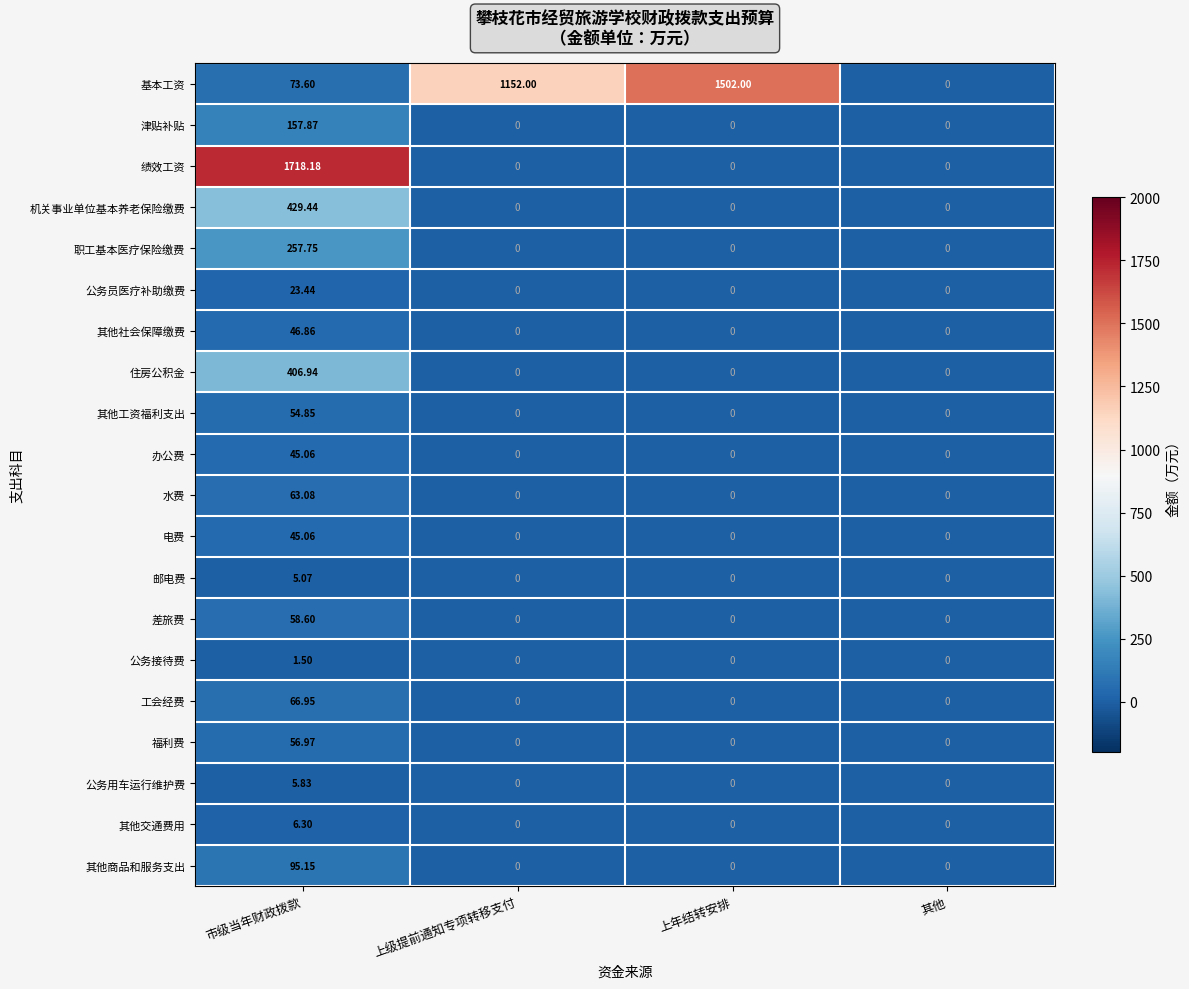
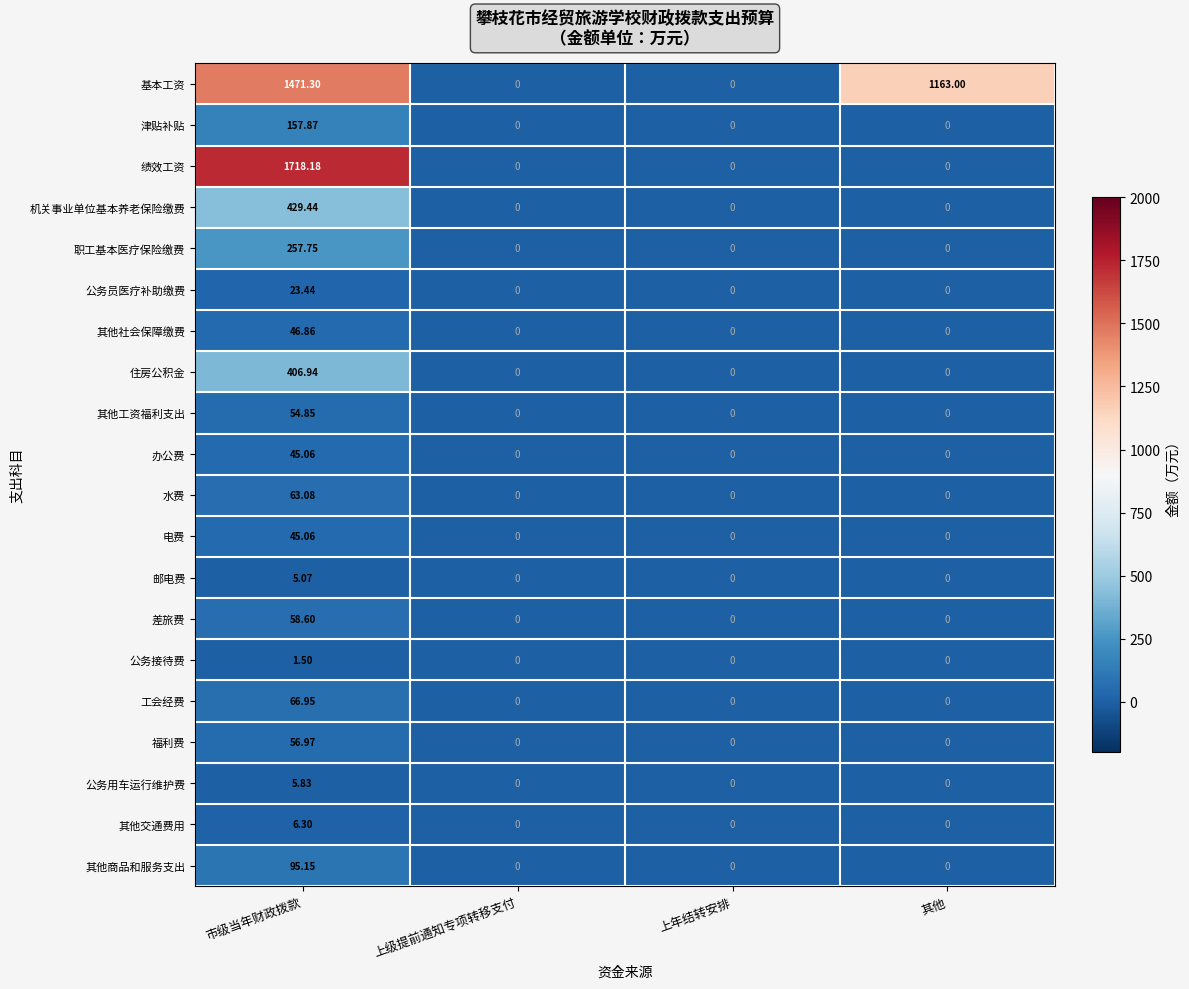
  {
    "基本工资": {
-     "市级当年财政拨款": 73.60,
-     "上级提前通知专项转移支付": 1152.00,
-     "上年结转安排": 1502.00,
-     "其他": 0
+     "市级当年财政拨款": 1471.30,
+     "上级提前通知专项转移支付": 0,
+     "上年结转安排": 0,
+     "其他": 1163.00
    },
    "津贴补贴": {
      "市级当年财政拨款": 157.87,
      "上级提前通知专项转移支付": 0,
      "上年结转安排": 0,
      "其他": 0
    },
    "绩效工资": {
      "市级当年财政拨款": 1718.18,
      "上级提前通知专项转移支付": 0,
      "上年结转安排": 0,
      "其他": 0
    },
    "机关事业单位基本养老保险缴费": {
      "市级当年财政拨款": 429.44,
      "上级提前通知专项转移支付": 0,
      "上年结转安排": 0,
      "其他": 0
    },
    "职工基本医疗保险缴费": {
      "市级当年财政拨款": 257.75,
      "上级提前通知专项转移支付": 0,
      "上年结转安排": 0,
      "其他": 0
    },
    "公务员医疗补助缴费": {
      "市级当年财政拨款": 23.44,
      "上级提前通知专项转移支付": 0,
      "上年结转安排": 0,
      "其他": 0
    },
    "其他社会保障缴费": {
      "市级当年财政拨款": 46.86,
      "上级提前通知专项转移支付": 0,
      "上年结转安排": 0,
      "其他": 0
    },
    "住房公积金": {
      "市级当年财政拨款": 406.94,
      "上级提前通知专项转移支付": 0,
      "上年结转安排": 0,
      "其他": 0
    },
    "其他工资福利支出": {
      "市级当年财政拨款": 54.85,
      "上级提前通知专项转移支付": 0,
      "上年结转安排": 0,
      "其他": 0
    },
    "办公费": {
      "市级当年财政拨款": 45.06,
      "上级提前通知专项转移支付": 0,
      "上年结转安排": 0,
      "其他": 0
    },
    "水费": {
      "市级当年财政拨款": 63.08,
      "上级提前通知专项转移支付": 0,
      "上年结转安排": 0,
      "其他": 0
    },
    "电费": {
      "市级当年财政拨款": 45.06,
      "上级提前通知专项转移支付": 0,
      "上年结转安排": 0,
      "其他": 0
    },
    "邮电费": {
      "市级当年财政拨款": 5.07,
      "上级提前通知专项转移支付": 0,
      "上年结转安排": 0,
      "其他": 0
    },
    "差旅费": {
      "市级当年财政拨款": 58.60,
      "上级提前通知专项转移支付": 0,
      "上年结转安排": 0,
      "其他": 0
    },
    "公务接待费": {
      "市级当年财政拨款": 1.50,
      "上级提前通知专项转移支付": 0,
      "上年结转安排": 0,
      "其他": 0
    },
    "工会经费": {
      "市级当年财政拨款": 66.95,
      "上级提前通知专项转移支付": 0,
      "上年结转安排": 0,
      "其他": 0
    },
    "福利费": {
      "市级当年财政拨款": 56.97,
      "上级提前通知专项转移支付": 0,
      "上年结转安排": 0,
      "其他": 0
    },
    "公务用车运行维护费": {
      "市级当年财政拨款": 5.83,
      "上级提前通知专项转移支付": 0,
      "上年结转安排": 0,
      "其他": 0
    },
    "其他交通费用": {
      "市级当年财政拨款": 6.30,
      "上级提前通知专项转移支付": 0,
      "上年结转安排": 0,
      "其他": 0
    },
    "其他商品和服务支出": {
      "市级当年财政拨款": 95.15,
      "上级提前通知专项转移支付": 0,
      "上年结转安排": 0,
      "其他": 0
    }
  }
